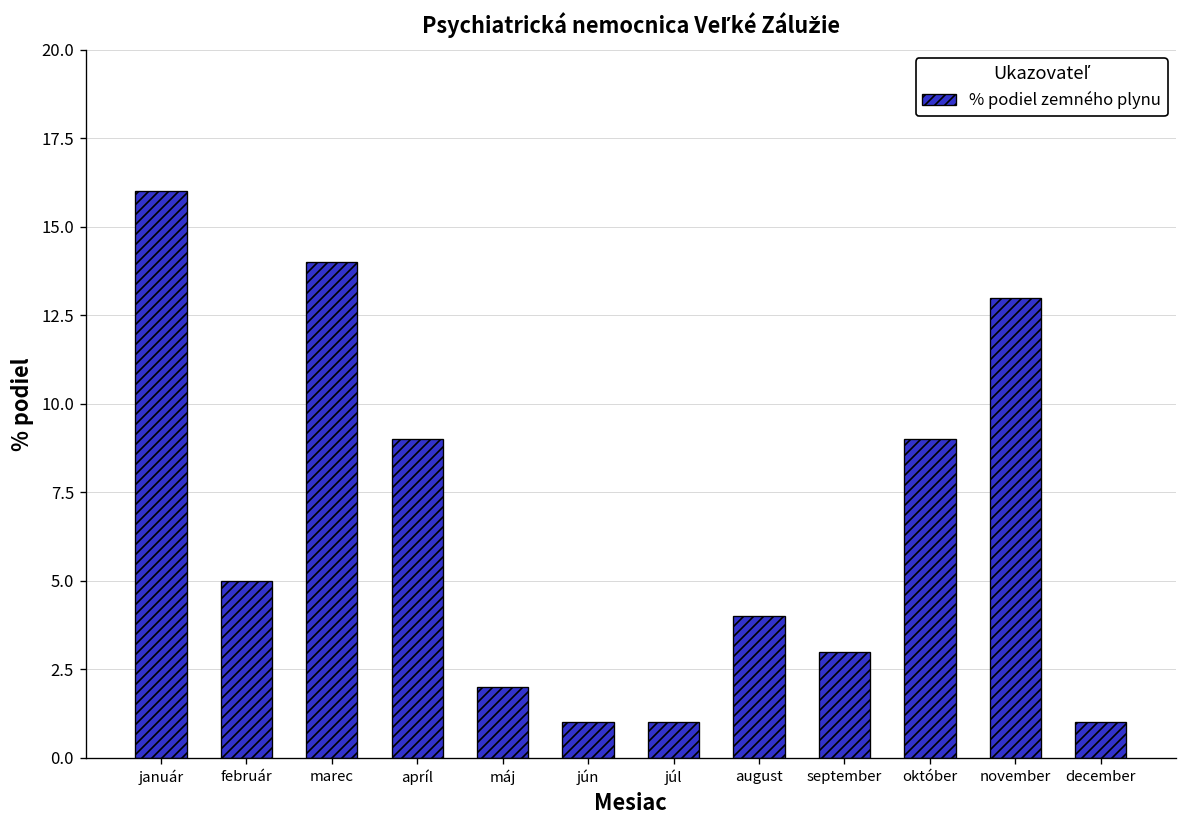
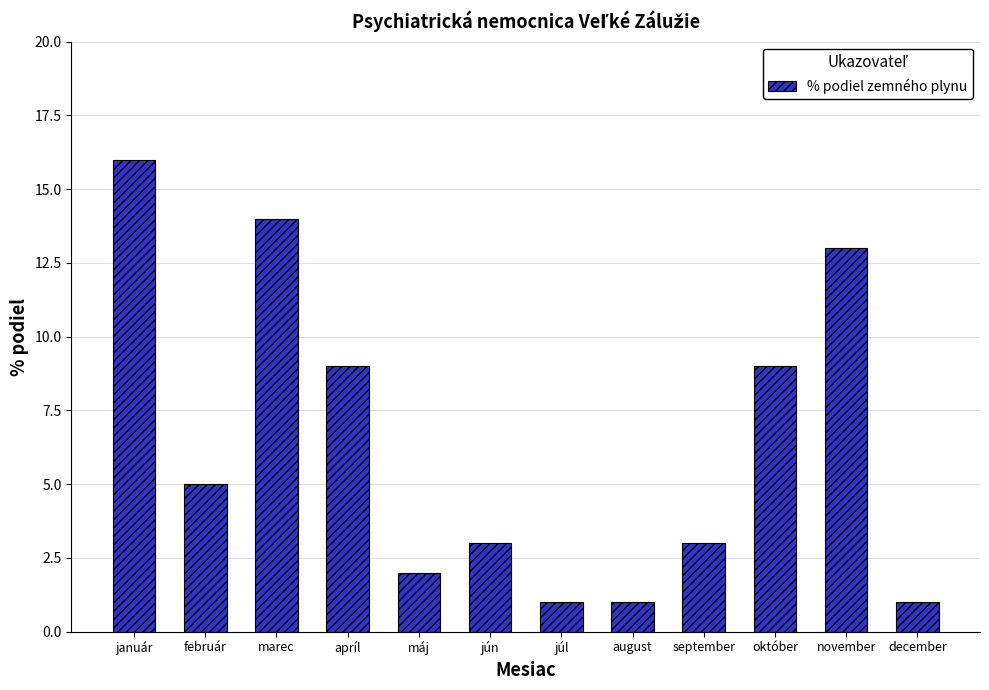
  {
    "január": 16,
    "február": 5,
    "marec": 14,
    "apríl": 9,
    "máj": 2,
-   "jún": 1,
+   "jún": 3,
    "júl": 1,
-   "august": 4,
+   "august": 1,
    "september": 3,
    "október": 9,
    "november": 13,
    "december": 1
  }
